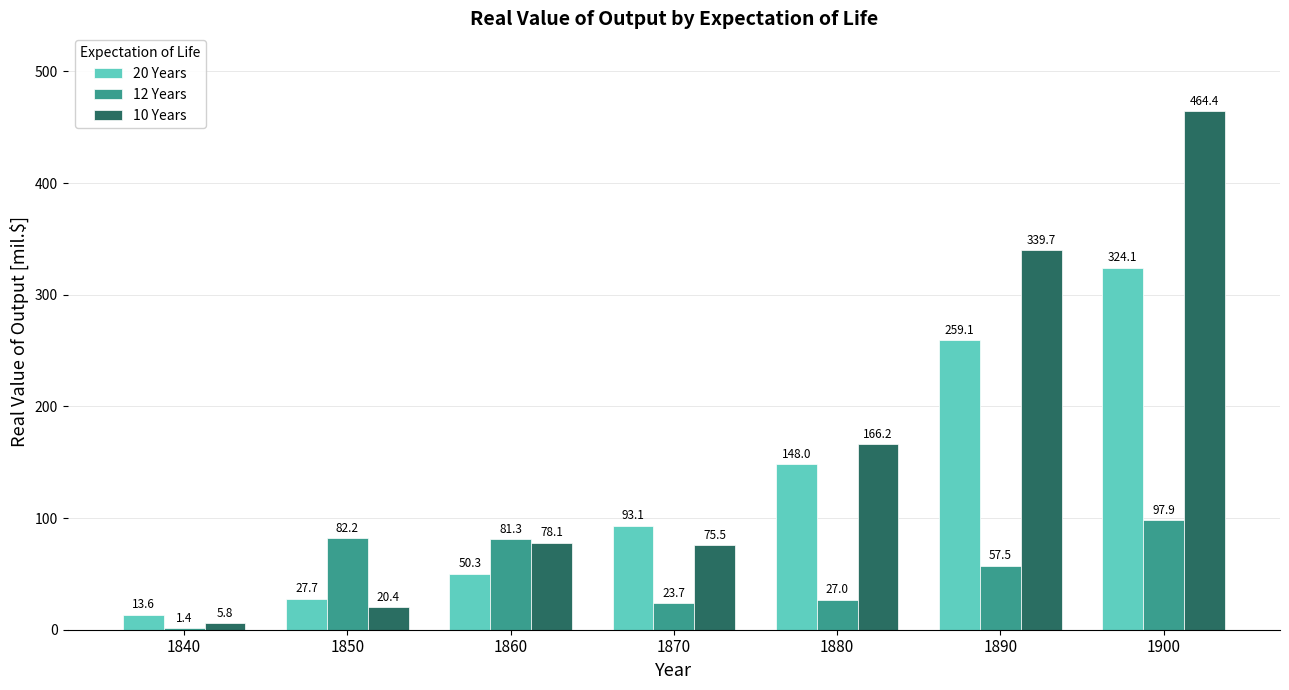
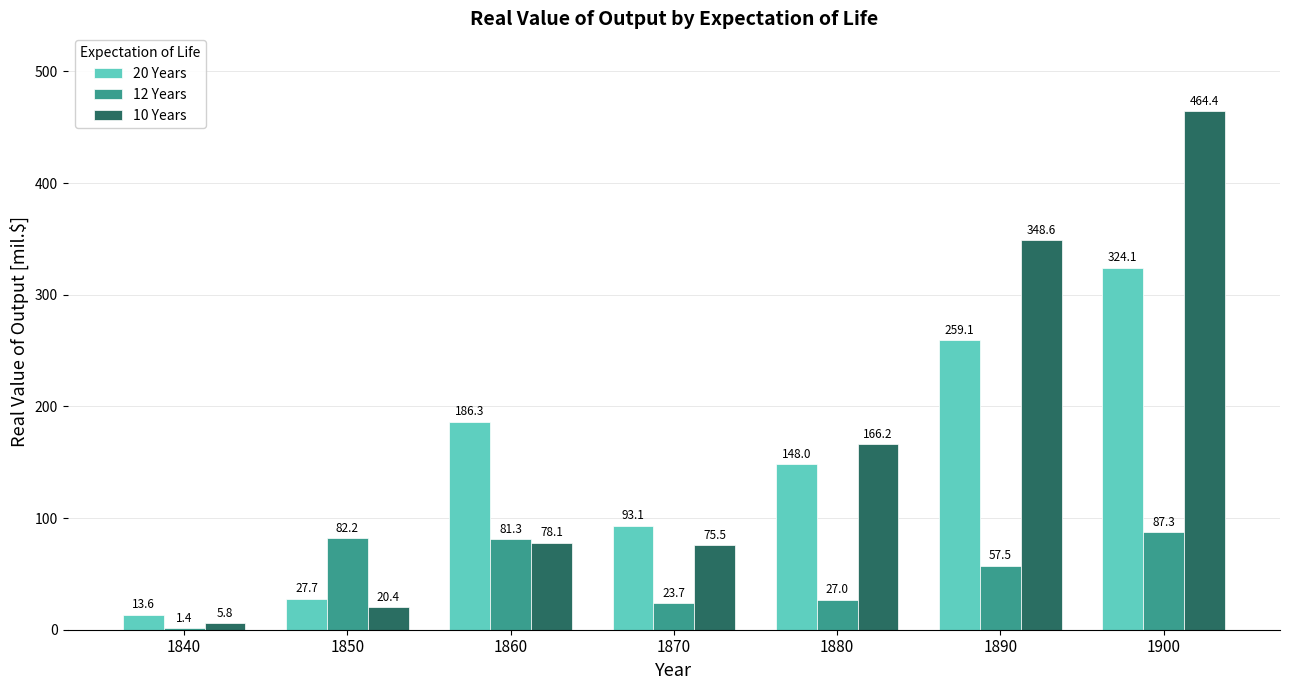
  {
    "20 Years": {
      "1840": 13.6,
      "1850": 27.7,
-     "1860": 50.3,
+     "1860": 186.3,
      "1870": 93.1,
      "1880": 148.0,
      "1890": 259.1,
      "1900": 324.1
    },
    "12 Years": {
      "1840": 1.4,
      "1850": 82.2,
      "1860": 81.3,
      "1870": 23.7,
      "1880": 27.0,
      "1890": 57.5,
-     "1900": 97.9
+     "1900": 87.3
    },
    "10 Years": {
      "1840": 5.8,
      "1850": 20.4,
      "1860": 78.1,
      "1870": 75.5,
      "1880": 166.2,
-     "1890": 339.7,
+     "1890": 348.6,
      "1900": 464.4
    }
  }
